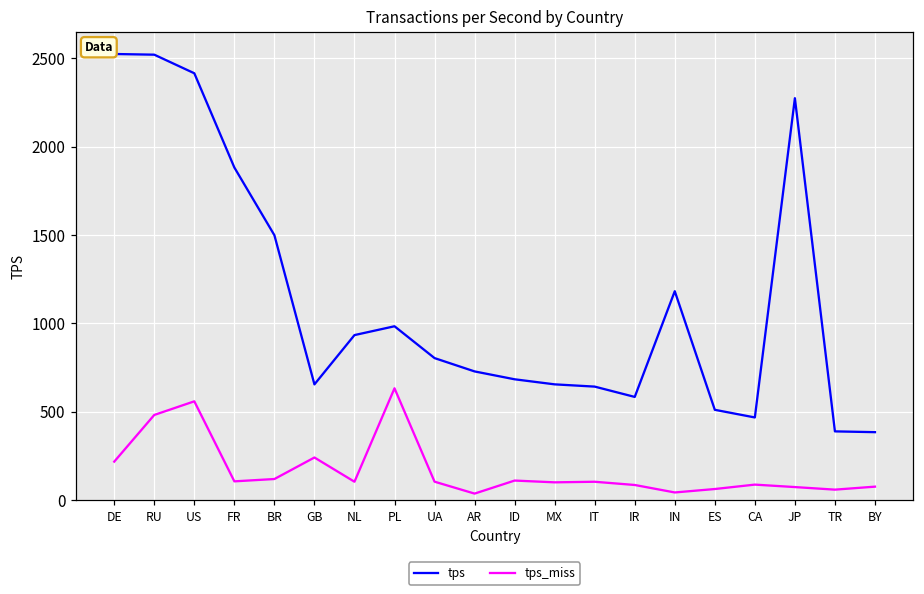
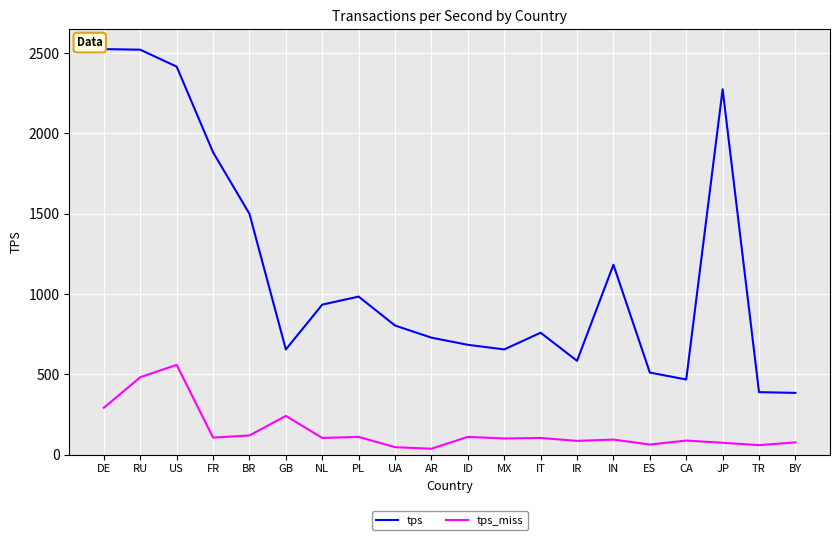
  {
    "tps": {
      "RU": 2520,
      "US": 2420,
      "FR": 1880,
      "BR": 1500,
      "GB": 650,
      "NL": 930,
      "PL": 980,
      "UA": 800,
      "AR": 730,
      "ID": 680,
      "MX": 650,
-     "IT": 640,
+     "IT": 760,
      "IR": 580,
      "IN": 1180,
      "ES": 510,
      "CA": 470,
      "JP": 2270,
      "TR": 390,
      "BY": 380
    },
    "tps_miss": {
-     "DE": 220,
+     "DE": 290,
      "RU": 480,
      "US": 560,
      "FR": 110,
      "BR": 120,
      "GB": 240,
      "NL": 100,
-     "PL": 630,
-     "UA": 100,
+     "PL": 110,
+     "UA": 50,
      "AR": 40,
      "ID": 110,
      "MX": 100,
      "IT": 100,
      "IR": 80,
-     "IN": 40,
+     "IN": 90,
      "ES": 60,
      "CA": 90,
      "JP": 70,
      "TR": 60,
      "BY": 80
    }
  }
